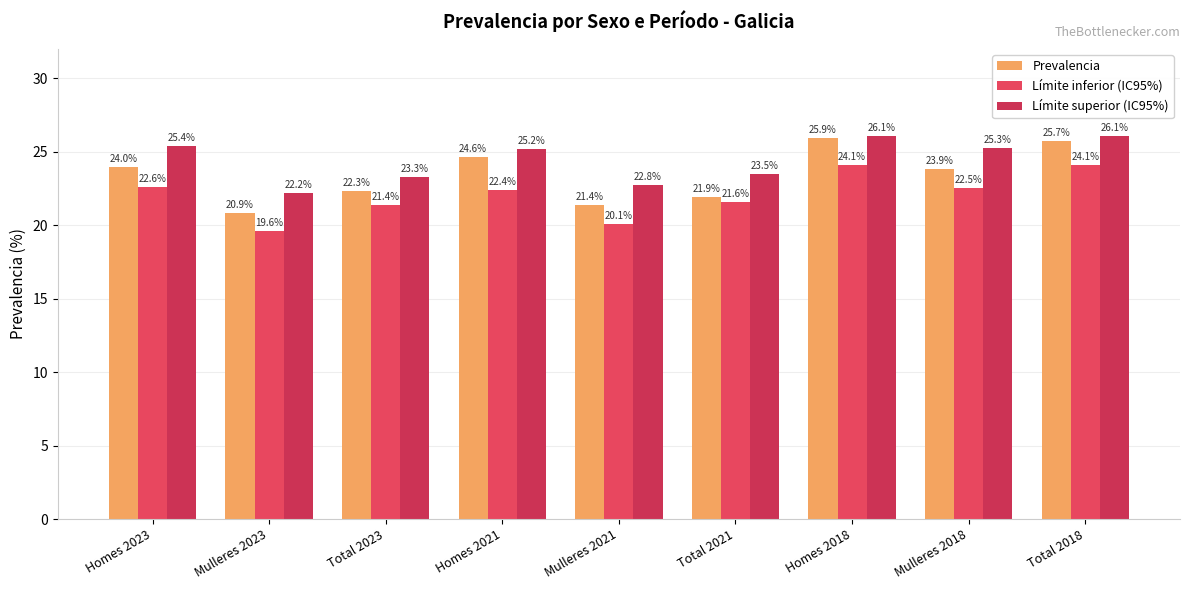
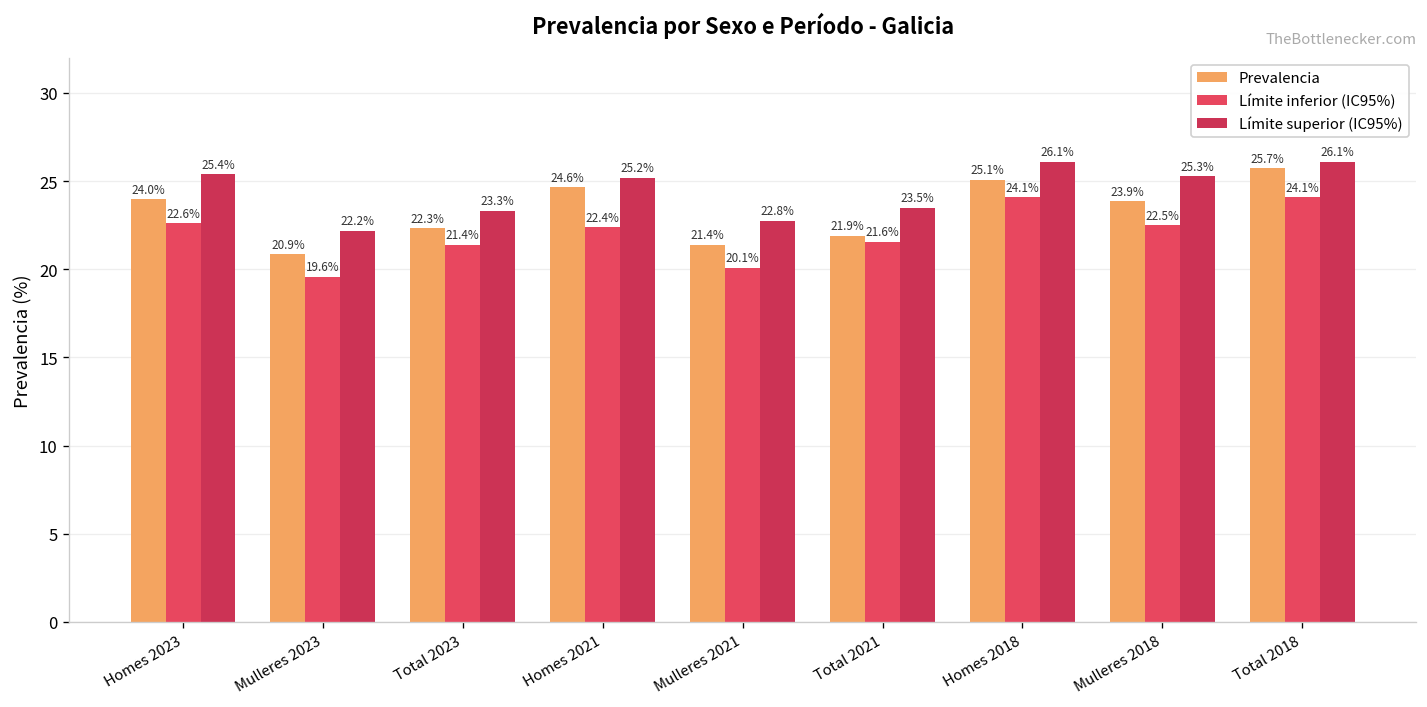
  {
    "Prevalencia": {
      "Homes 2023": "24.0%",
      "Mulleres 2023": "20.9%",
      "Total 2023": "22.3%",
      "Homes 2021": "24.6%",
      "Mulleres 2021": "21.4%",
      "Total 2021": "21.9%",
-     "Homes 2018": "25.9%",
+     "Homes 2018": "25.1%",
      "Mulleres 2018": "23.9%",
      "Total 2018": "25.7%"
    }
  }
